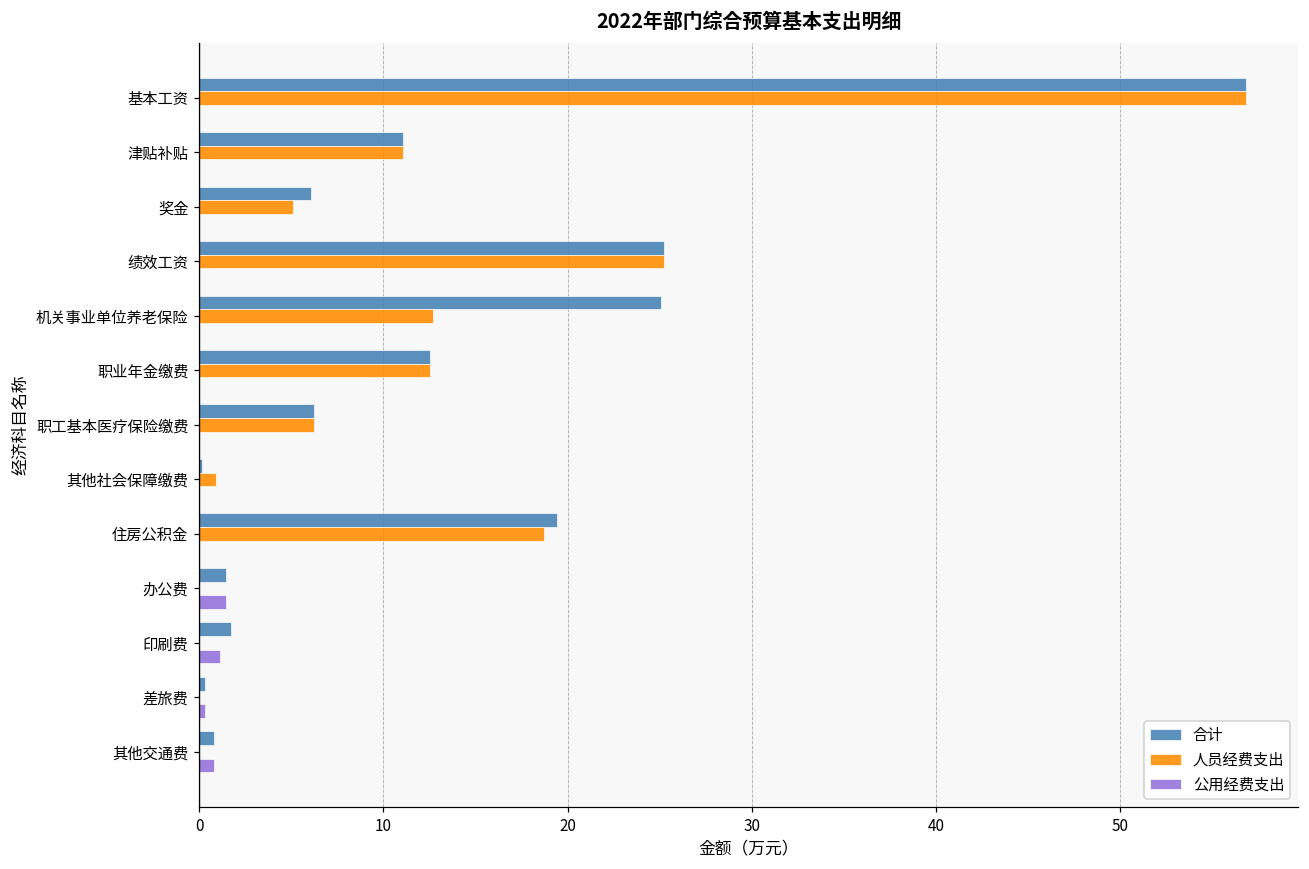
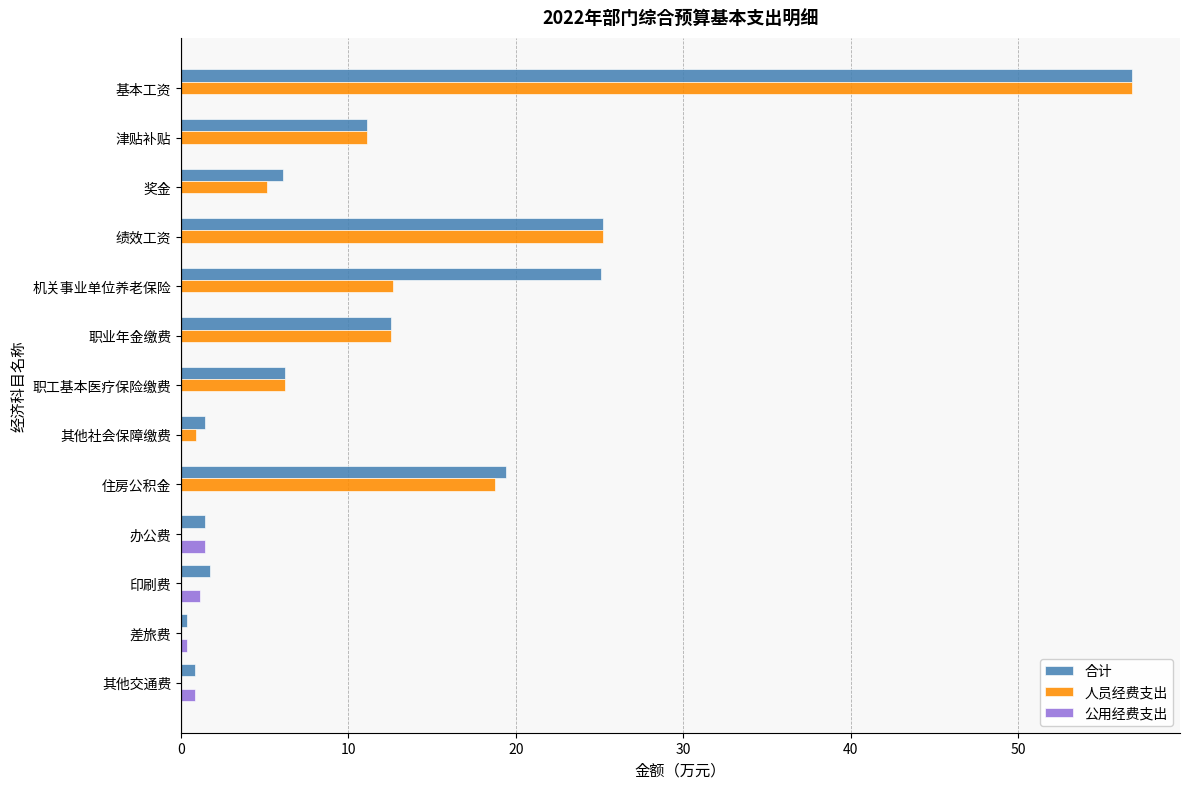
  {
    "合计": {
      "基本工资": 56.8,
      "津贴补贴": 11.1,
      "奖金": 6.1,
      "绩效工资": 25.2,
      "机关事业单位养老保险": 25.1,
      "职业年金缴费": 12.6,
      "职工基本医疗保险缴费": 6.2,
-     "其他社会保障缴费": 0.2,
+     "其他社会保障缴费": 1.5,
      "住房公积金": 19.4,
      "办公费": 1.5,
      "印刷费": 1.7,
      "差旅费": 0.3,
      "其他交通费": 0.8
    },
    "人员经费支出": {
      "基本工资": 56.8,
      "津贴补贴": 11.1,
      "奖金": 5.1,
      "绩效工资": 25.2,
      "机关事业单位养老保险": 12.7,
      "职业年金缴费": 12.6,
      "职工基本医疗保险缴费": 6.2,
      "其他社会保障缴费": 0.9,
      "住房公积金": 18.7,
      "办公费": 0.0,
      "印刷费": 0.0,
      "差旅费": 0.0,
      "其他交通费": 0.0
    },
    "公用经费支出": {
      "基本工资": 0.0,
      "津贴补贴": 0.0,
      "奖金": 0.0,
      "绩效工资": 0.0,
      "机关事业单位养老保险": 0.0,
      "职业年金缴费": 0.0,
      "职工基本医疗保险缴费": 0.0,
      "其他社会保障缴费": 0.0,
      "住房公积金": 0.0,
      "办公费": 1.5,
      "印刷费": 1.1,
      "差旅费": 0.3,
      "其他交通费": 0.8
    }
  }
